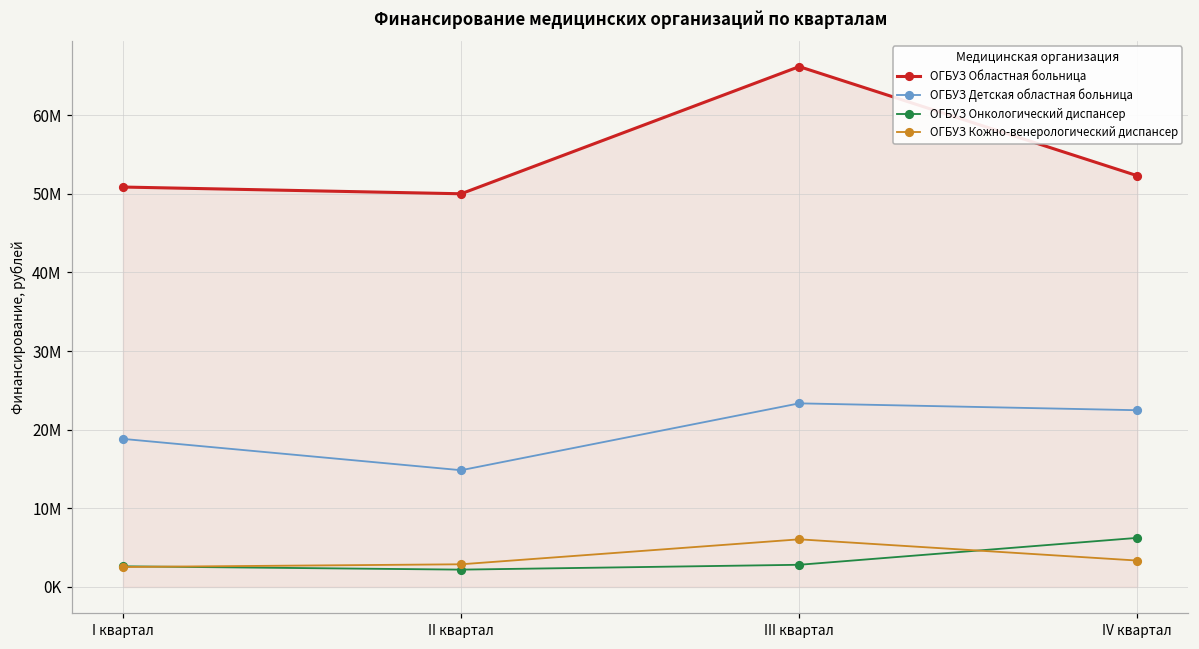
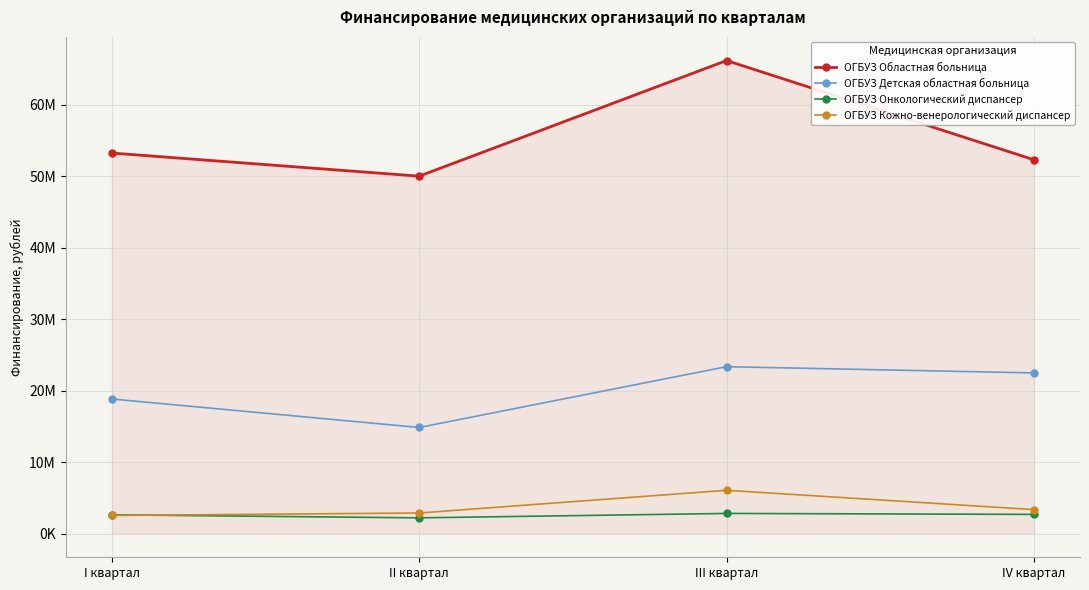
  {
    "ОГБУЗ Областная больница": {
-     "I квартал": 51000000,
+     "I квартал": 53000000,
      "II квартал": 50000000,
      "III квартал": 66000000,
      "IV квартал": 52000000
    },
    "ОГБУЗ Детская областная больница": {
      "I квартал": 19000000,
      "II квартал": 15000000,
      "III квартал": 23000000,
      "IV квартал": 22000000
    },
    "ОГБУЗ Онкологический диспансер": {
      "II квартал": 2000000,
      "III квартал": 3000000,
-     "IV квартал": 6000000
+     "IV квартал": 3000000
    },
    "ОГБУЗ Кожно-венерологический диспансер": {
      "II квартал": 3000000,
      "III квартал": 6000000,
      "IV квартал": 3000000
    }
  }
